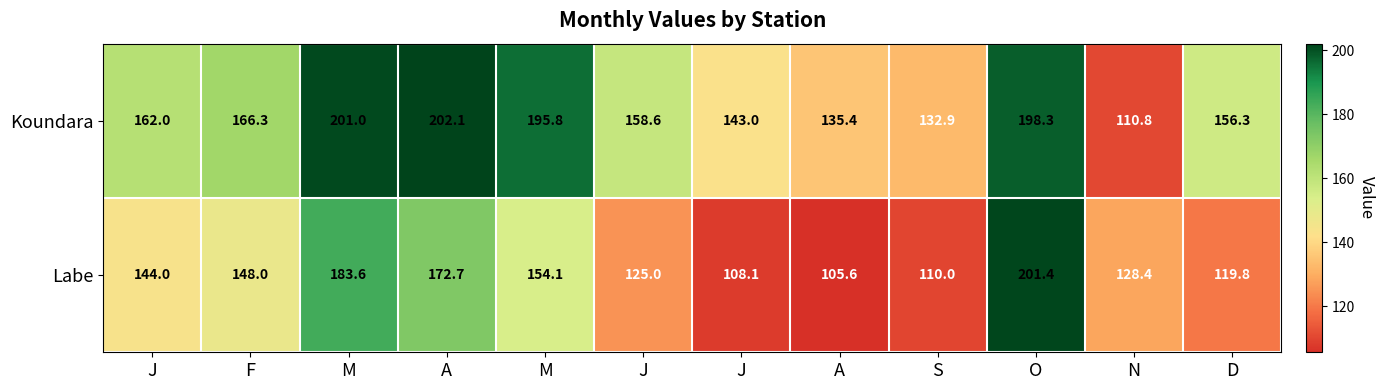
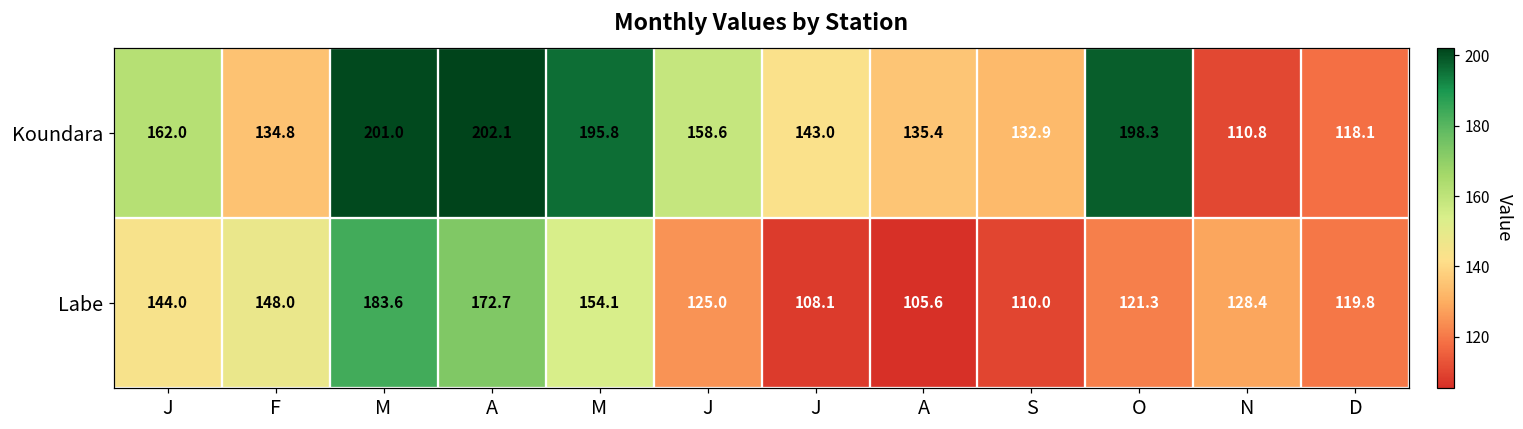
  {
    "Koundara": {
-     "F": 166.3,
+     "F": 134.8,
      "S": 132.9,
      "O": 198.3,
      "N": 110.8,
-     "D": 156.3
+     "D": 118.1
    },
    "Labe": {
      "F": 148.0,
      "S": 110.0,
-     "O": 201.4,
+     "O": 121.3,
      "N": 128.4,
      "D": 119.8
    }
  }
